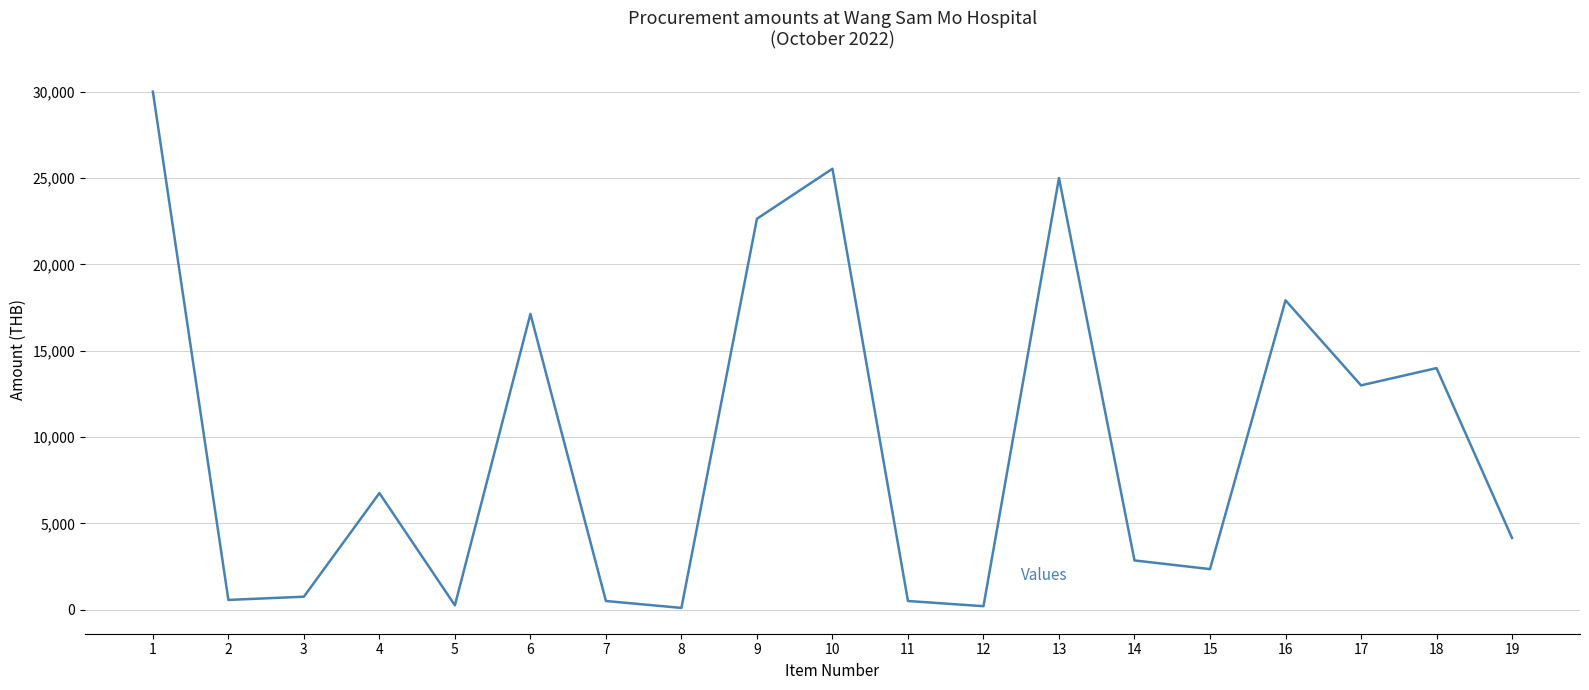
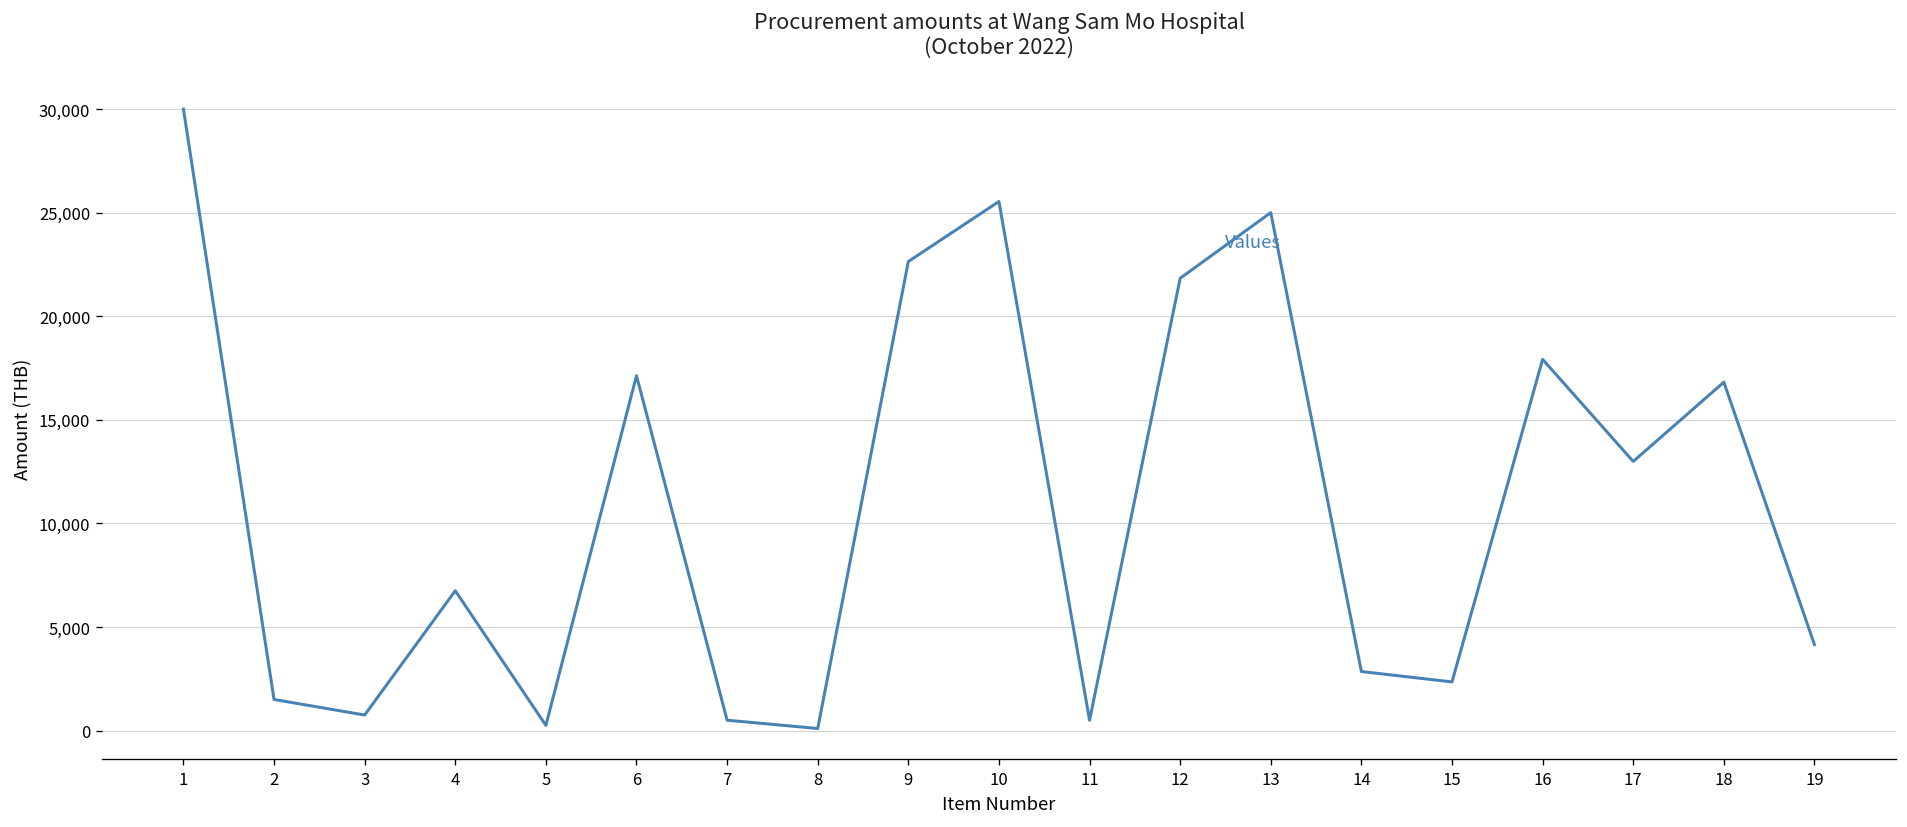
  {
    "1": "30,000",
-   "2": "600",
+   "2": "1,500",
    "3": "800",
    "4": "6,800",
    "5": "300",
    "6": "17,100",
    "7": "500",
    "8": "100",
    "9": "22,600",
    "10": "25,500",
    "11": "500",
-   "12": "200",
+   "12": "21,800",
    "13": "25,000",
    "14": "2,900",
    "15": "2,300",
    "16": "17,900",
    "17": "13,000",
-   "18": "14,000",
+   "18": "16,800",
    "19": "4,200"
  }
